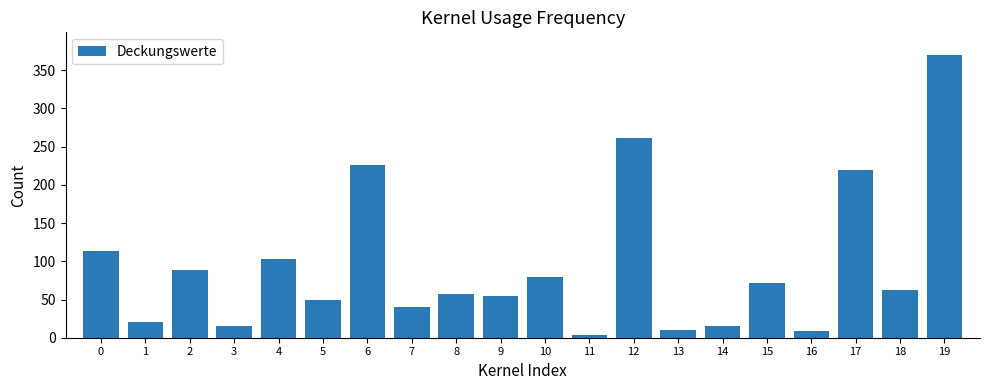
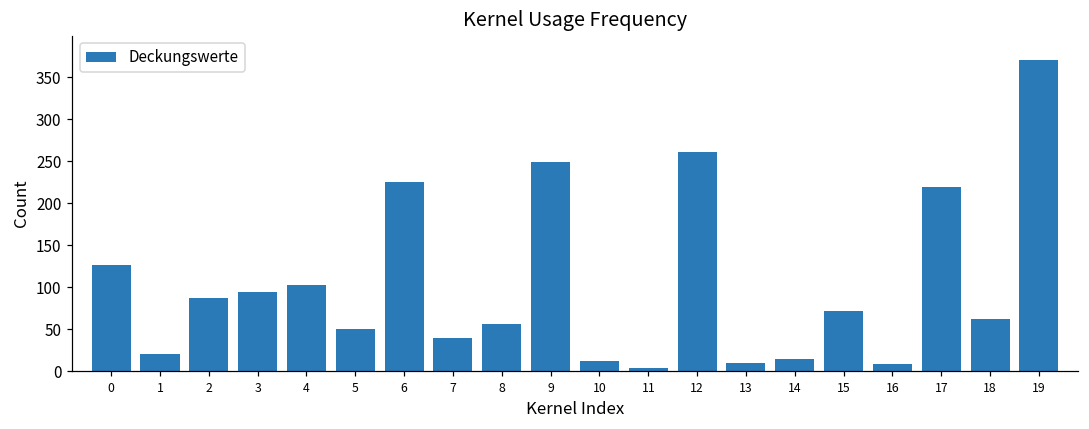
  {
-   "0": 110,
+   "0": 130,
    "1": 20,
    "2": 90,
-   "3": 20,
+   "3": 100,
    "4": 100,
    "5": 50,
    "6": 230,
    "7": 40,
    "8": 60,
-   "9": 60,
-   "10": 80,
+   "9": 250,
+   "10": 10,
    "11": 0,
    "12": 260,
    "13": 10,
    "14": 20,
    "15": 70,
    "16": 10,
    "17": 220,
    "18": 60,
    "19": 370
  }
